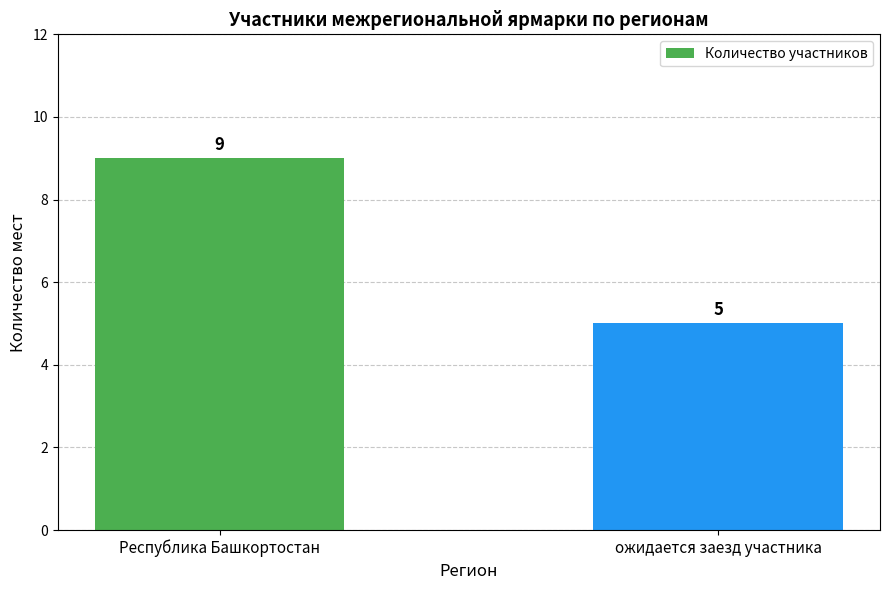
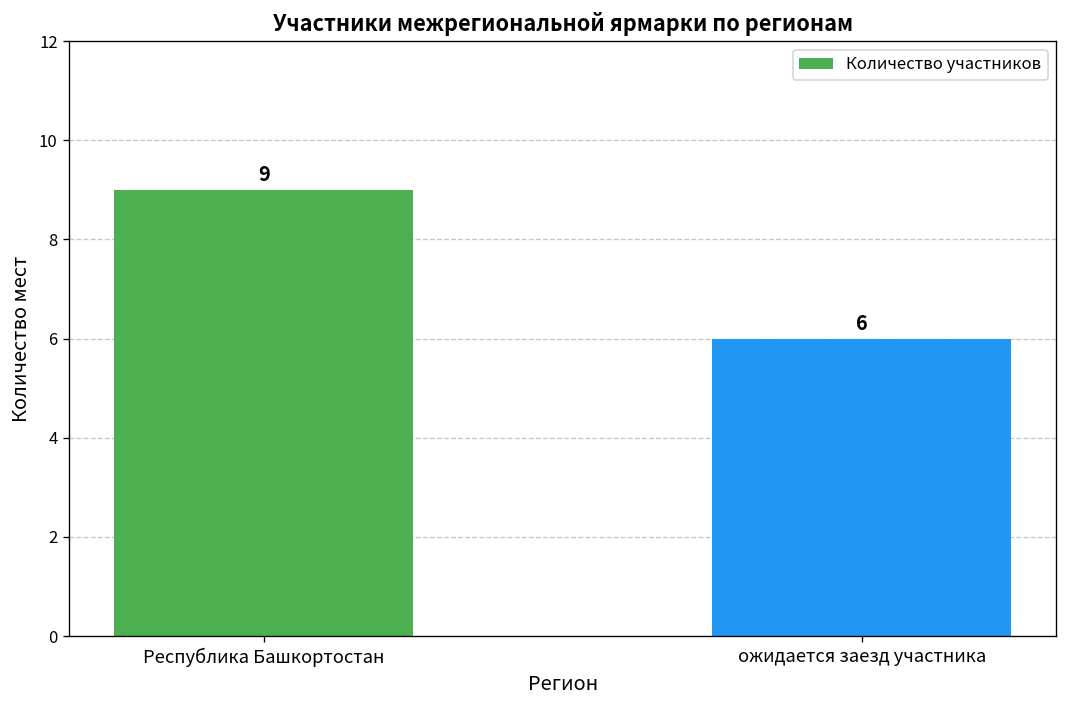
  {
    "Республика Башкортостан": 9,
-   "ожидается заезд участника": 5
+   "ожидается заезд участника": 6
  }
